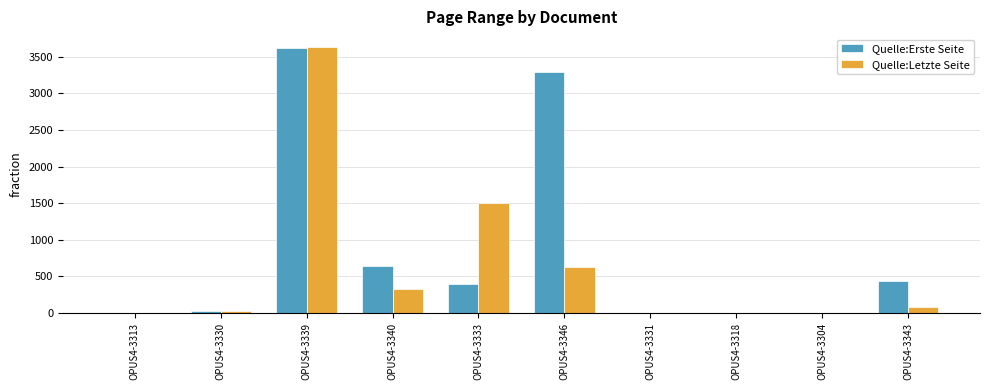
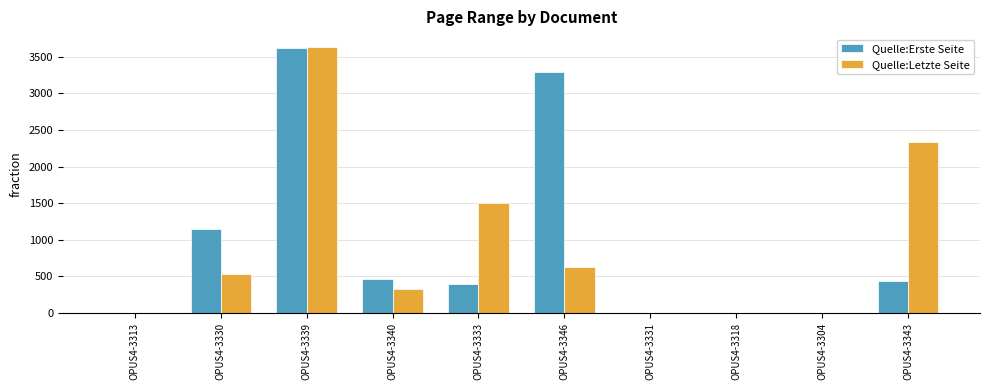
  {
    "Quelle:Erste Seite": {
      "OPUS4-3313": 0,
-     "OPUS4-3330": 0,
+     "OPUS4-3330": 1100,
      "OPUS4-3339": 3600,
-     "OPUS4-3340": 600,
+     "OPUS4-3340": 500,
      "OPUS4-3333": 400,
      "OPUS4-3346": 3300,
      "OPUS4-3331": 0,
      "OPUS4-3318": 0,
      "OPUS4-3304": 0,
      "OPUS4-3343": 400
    },
    "Quelle:Letzte Seite": {
      "OPUS4-3313": 0,
-     "OPUS4-3330": 0,
+     "OPUS4-3330": 500,
      "OPUS4-3339": 3600,
      "OPUS4-3340": 300,
      "OPUS4-3333": 1500,
      "OPUS4-3346": 600,
      "OPUS4-3331": 0,
      "OPUS4-3318": 0,
      "OPUS4-3304": 0,
-     "OPUS4-3343": 100
+     "OPUS4-3343": 2300
    }
  }
